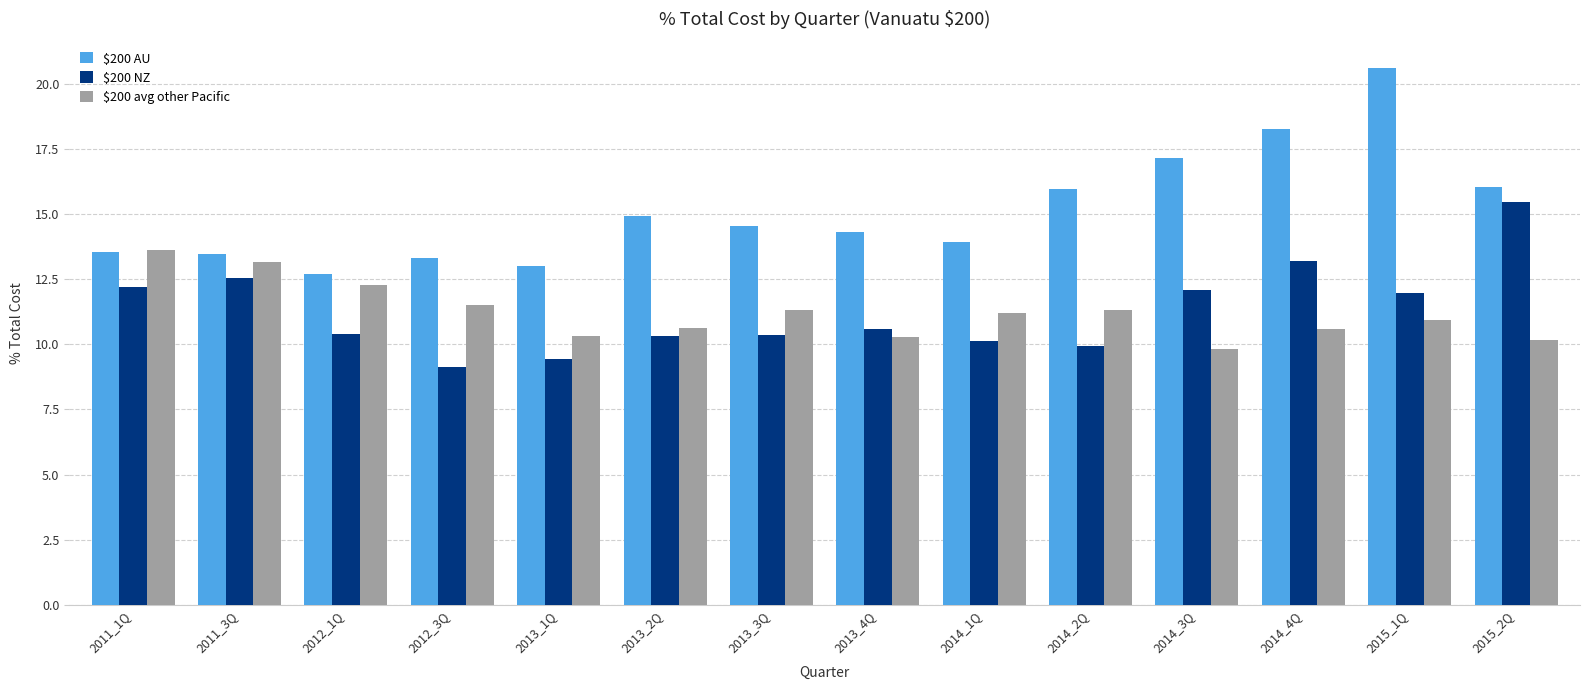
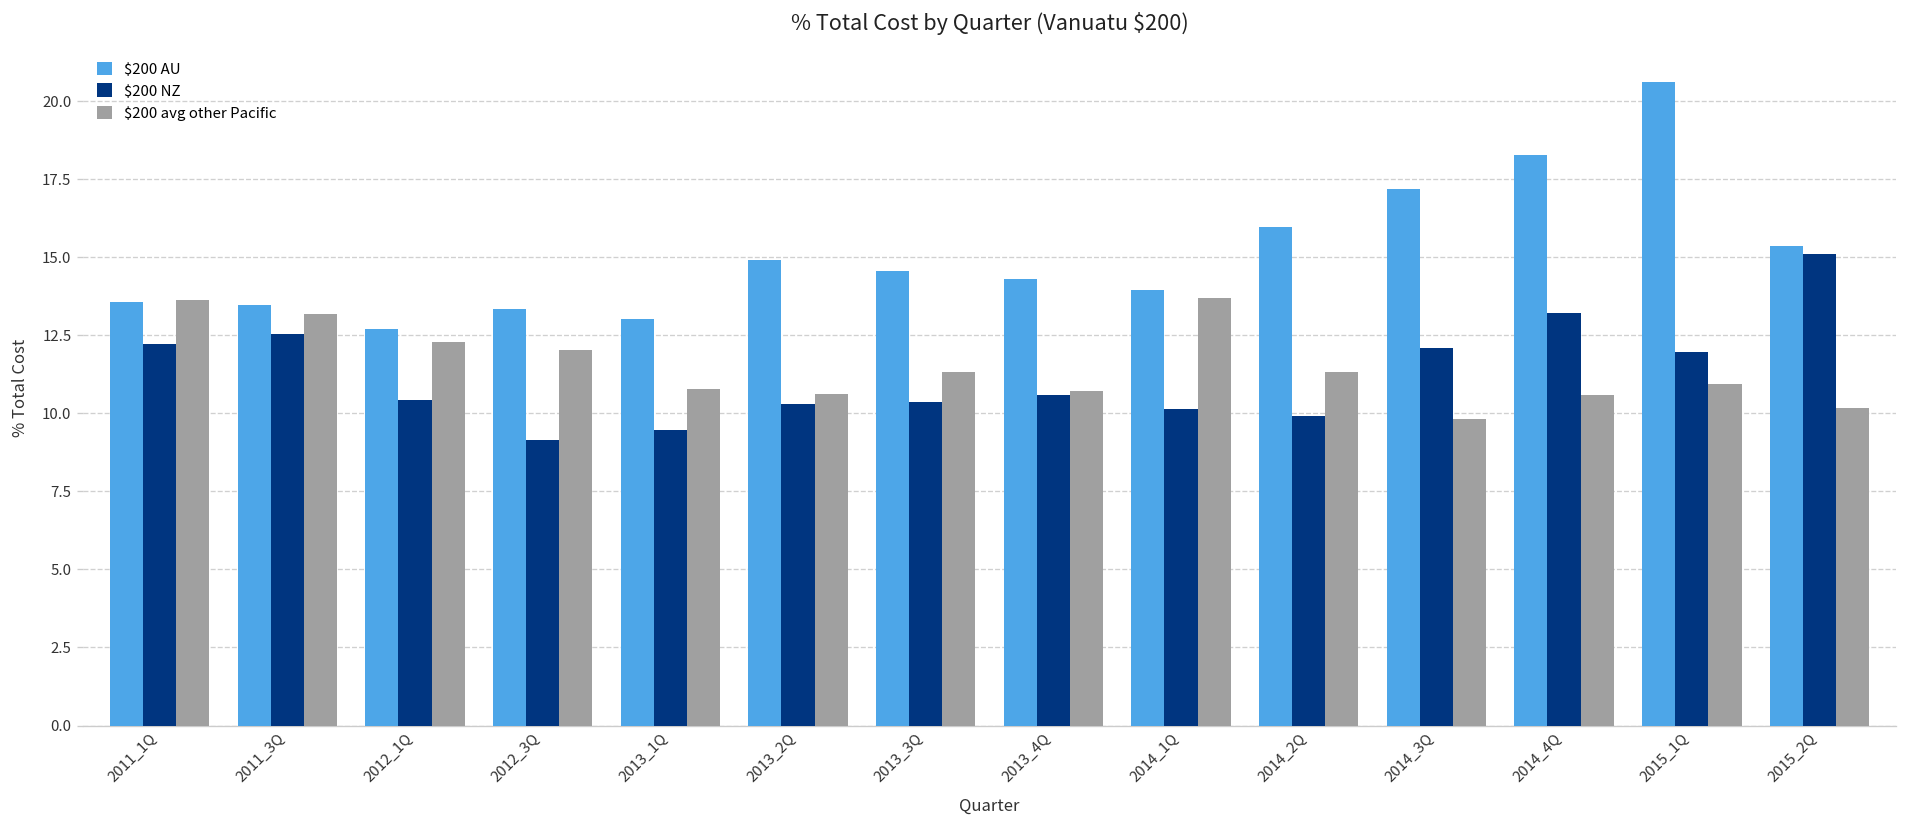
  {
    "$200 AU": {
      "2011_1Q": 13.6,
      "2011_3Q": 13.5,
      "2012_1Q": 12.7,
      "2012_3Q": 13.3,
      "2013_1Q": 13.0,
      "2013_2Q": 14.9,
      "2013_3Q": 14.6,
      "2013_4Q": 14.3,
      "2014_1Q": 13.9,
      "2014_2Q": 16.0,
      "2014_3Q": 17.2,
      "2014_4Q": 18.3,
      "2015_1Q": 20.6,
-     "2015_2Q": 16.1
+     "2015_2Q": 15.4
    },
    "$200 NZ": {
      "2011_1Q": 12.2,
      "2011_3Q": 12.6,
      "2012_1Q": 10.4,
      "2012_3Q": 9.1,
      "2013_1Q": 9.5,
      "2013_2Q": 10.3,
      "2013_3Q": 10.4,
      "2013_4Q": 10.6,
      "2014_1Q": 10.1,
      "2014_2Q": 9.9,
      "2014_3Q": 12.1,
      "2014_4Q": 13.2,
      "2015_1Q": 12.0,
-     "2015_2Q": 15.5
+     "2015_2Q": 15.1
    },
    "$200 avg other Pacific": {
      "2011_1Q": 13.6,
      "2011_3Q": 13.2,
      "2012_1Q": 12.3,
-     "2012_3Q": 11.5,
-     "2013_1Q": 10.3,
+     "2012_3Q": 12.0,
+     "2013_1Q": 10.8,
      "2013_2Q": 10.6,
      "2013_3Q": 11.3,
-     "2013_4Q": 10.3,
-     "2014_1Q": 11.2,
+     "2013_4Q": 10.7,
+     "2014_1Q": 13.7,
      "2014_2Q": 11.3,
      "2014_3Q": 9.8,
      "2014_4Q": 10.6,
      "2015_1Q": 10.9,
      "2015_2Q": 10.2
    }
  }
